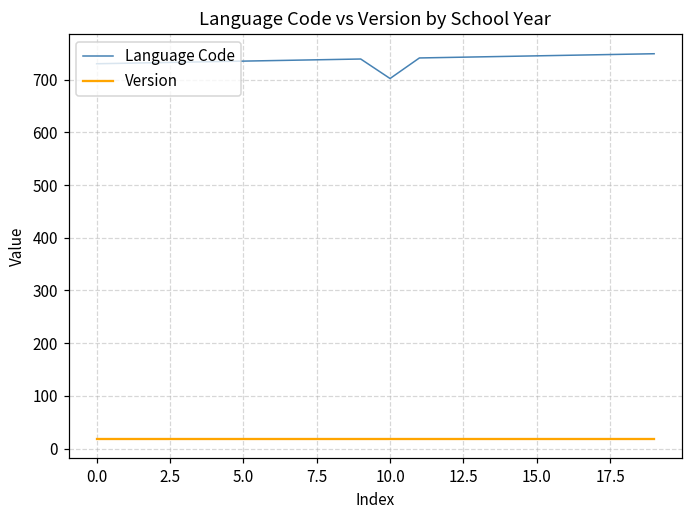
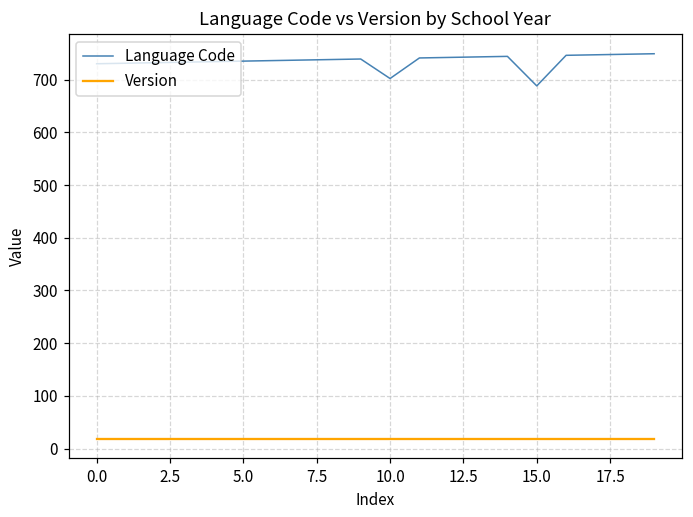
  {
    "Language Code": {
      "5.0": 740,
      "10.0": 700,
-     "15.0": 750
+     "15.0": 690
    },
    "Version": {
      "0.0": 20,
      "5.0": 20,
      "10.0": 20,
      "15.0": 20
    }
  }
